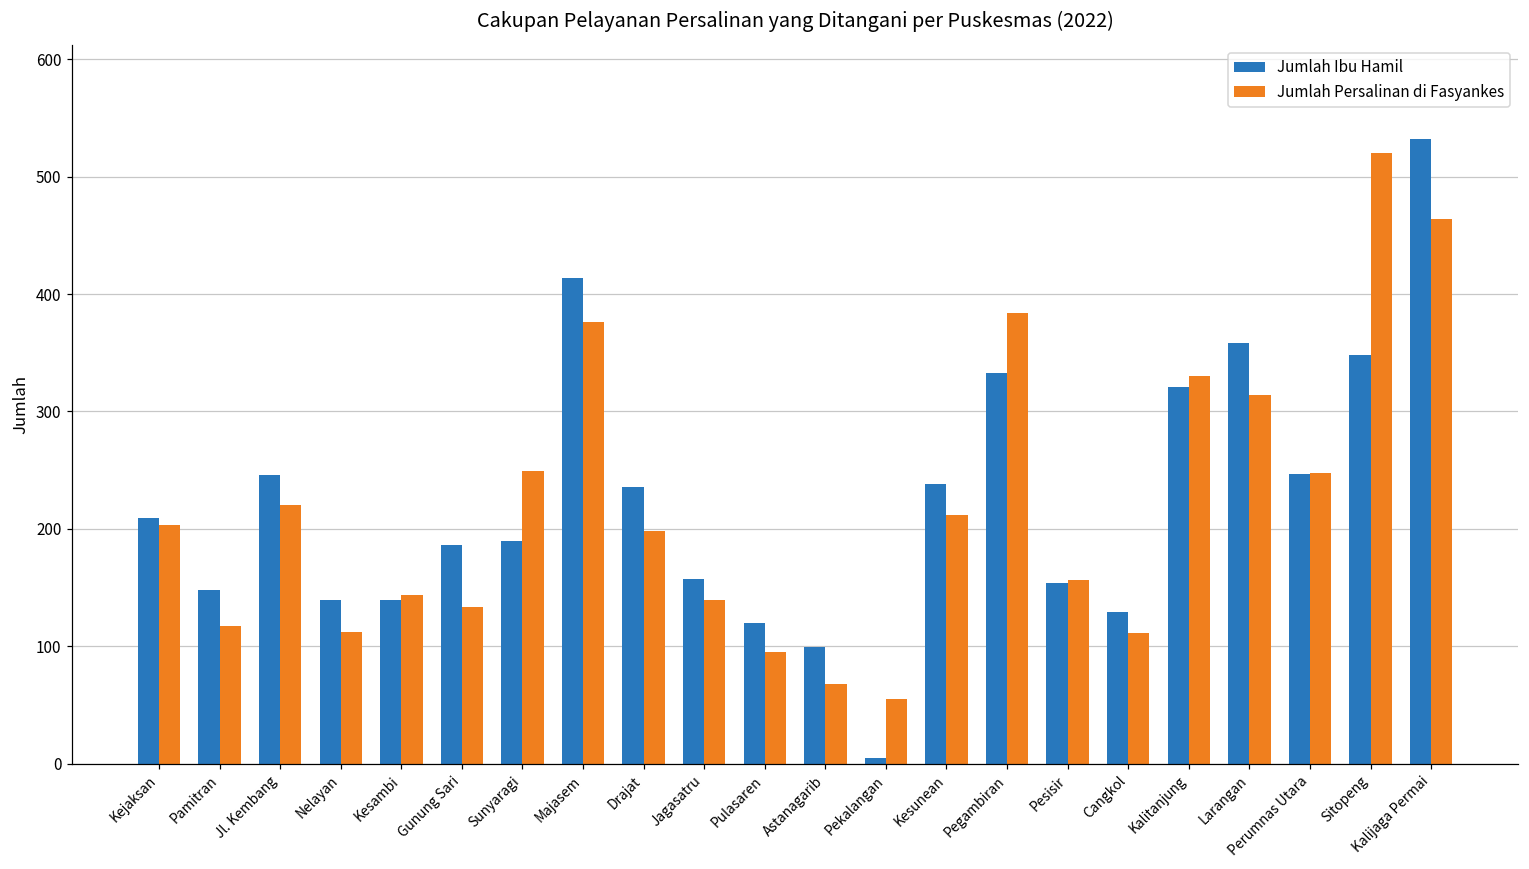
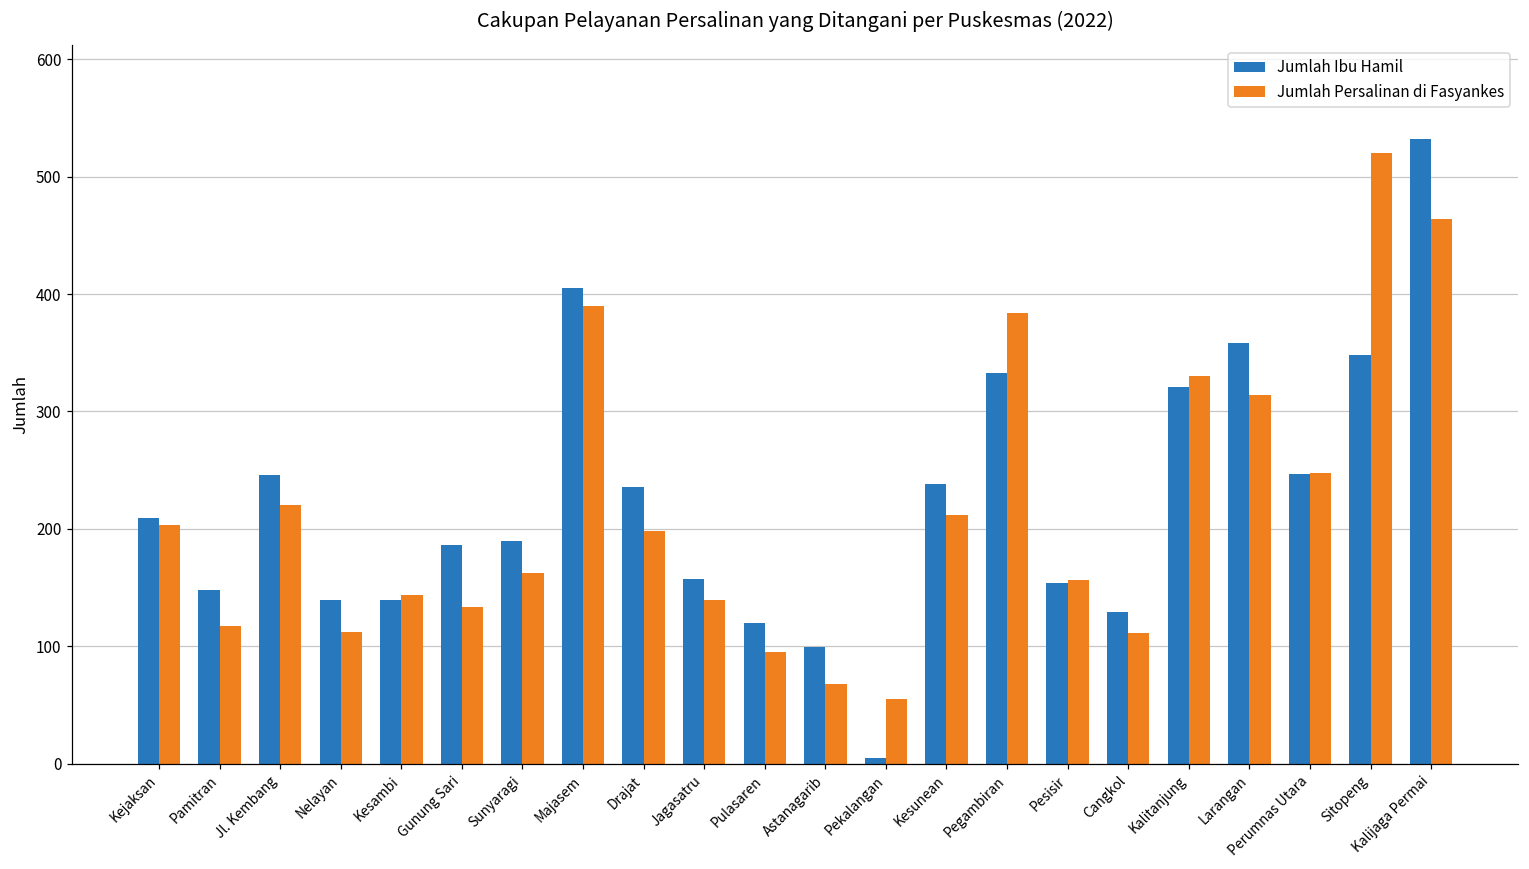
  {
    "Jumlah Ibu Hamil": {
      "Kejaksan": 209,
      "Pamitran": 148,
      "Jl. Kembang": 246,
      "Nelayan": 139,
      "Kesambi": 139,
      "Gunung Sari": 186,
      "Sunyaragi": 190,
-     "Majasem": 414,
+     "Majasem": 405,
      "Drajat": 236,
      "Jagasatru": 157,
      "Pulasaren": 120,
      "Astanagarib": 99,
      "Pekalangan": 5,
      "Kesunean": 238,
      "Pegambiran": 333,
      "Pesisir": 154,
      "Cangkol": 129,
      "Kalitanjung": 321,
      "Larangan": 358,
      "Perumnas Utara": 247,
      "Sitopeng": 348,
      "Kalijaga Permai": 532
    },
    "Jumlah Persalinan di Fasyankes": {
      "Kejaksan": 203,
      "Pamitran": 117,
      "Jl. Kembang": 220,
      "Nelayan": 112,
      "Kesambi": 144,
      "Gunung Sari": 133,
-     "Sunyaragi": 249,
-     "Majasem": 376,
+     "Sunyaragi": 162,
+     "Majasem": 390,
      "Drajat": 198,
      "Jagasatru": 139,
      "Pulasaren": 95,
      "Astanagarib": 68,
      "Pekalangan": 55,
      "Kesunean": 212,
      "Pegambiran": 384,
      "Pesisir": 156,
      "Cangkol": 111,
      "Kalitanjung": 330,
      "Larangan": 314,
      "Perumnas Utara": 248,
      "Sitopeng": 520,
      "Kalijaga Permai": 464
    }
  }
